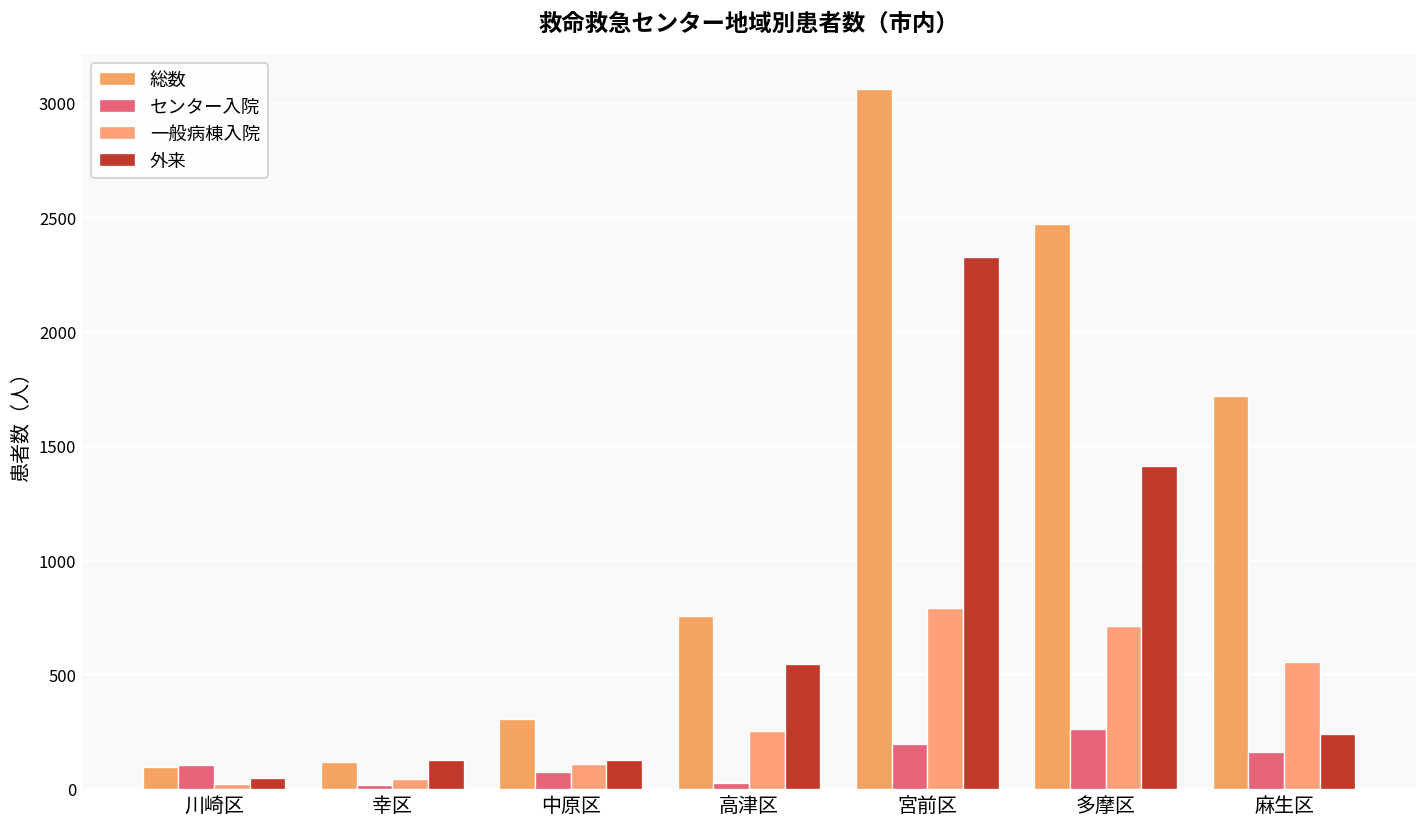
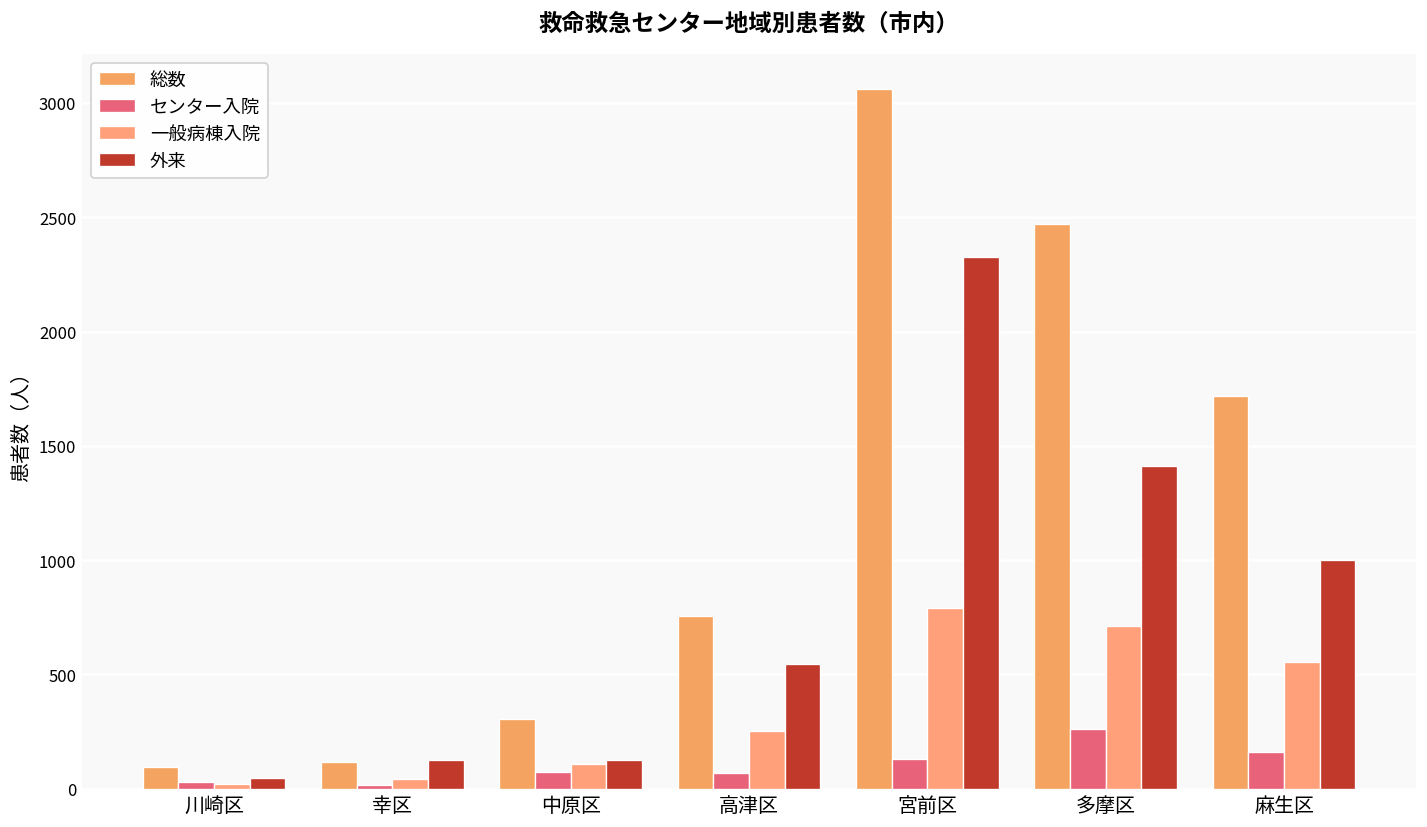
  {
    "センター入院": {
-     "川崎区": 110,
+     "川崎区": 30,
      "幸区": 20,
      "中原区": 70,
-     "高津区": 20,
-     "宮前区": 200,
+     "高津区": 70,
+     "宮前区": 130,
      "多摩区": 260,
      "麻生区": 160
    },
    "外来": {
      "川崎区": 50,
      "幸区": 120,
      "中原区": 130,
      "高津区": 550,
      "宮前区": 2330,
      "多摩区": 1410,
-     "麻生区": 240
+     "麻生区": 1000
    }
  }
